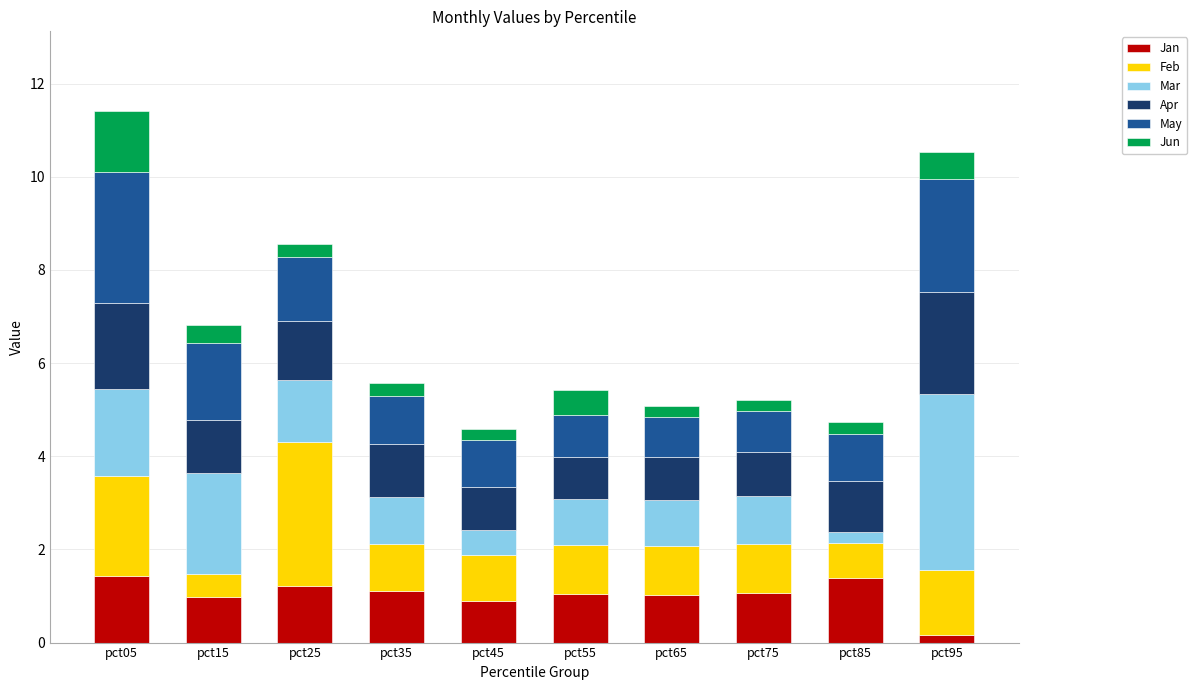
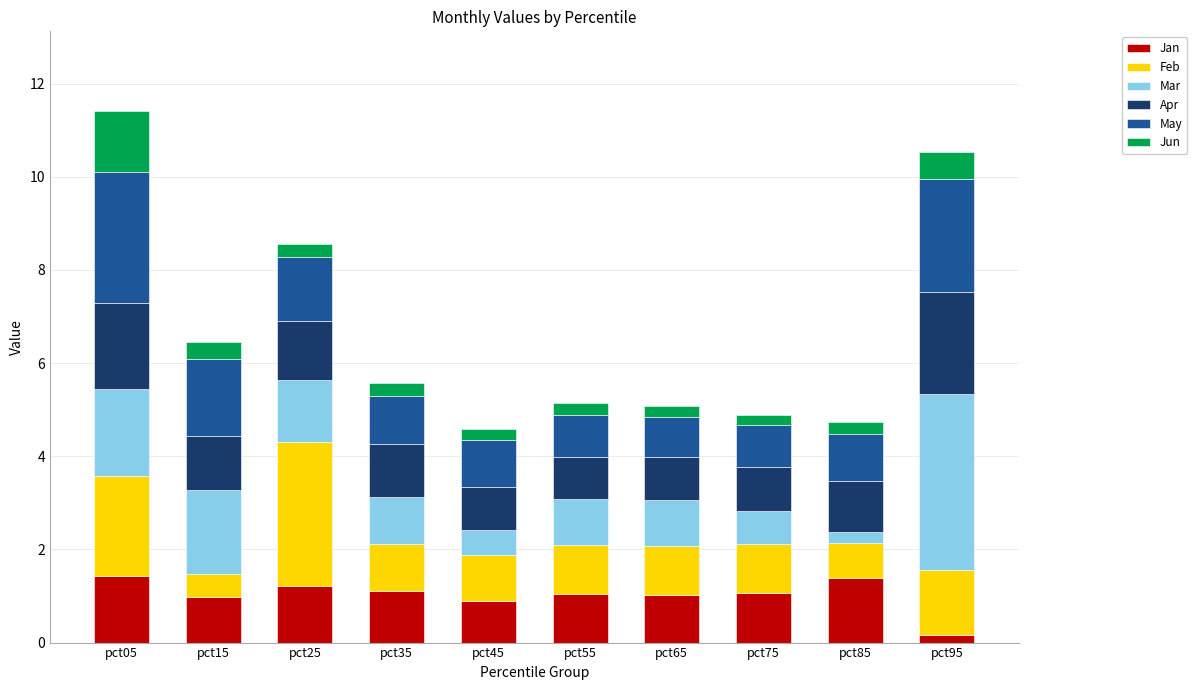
  {
    "Jan": {
      "pct05": 1.4,
      "pct15": 1.0,
      "pct25": 1.2,
      "pct35": 1.1,
      "pct45": 0.9,
      "pct55": 1.1,
      "pct65": 1.0,
      "pct75": 1.1,
      "pct85": 1.4,
      "pct95": 0.2
    },
    "Feb": {
      "pct05": 2.1,
      "pct15": 0.5,
      "pct25": 3.1,
      "pct35": 1.0,
      "pct45": 1.0,
      "pct55": 1.0,
      "pct65": 1.1,
      "pct75": 1.0,
      "pct85": 0.8,
      "pct95": 1.4
    },
    "Mar": {
      "pct05": 1.9,
-     "pct15": 2.2,
+     "pct15": 1.8,
      "pct25": 1.3,
      "pct35": 1.0,
      "pct45": 0.5,
      "pct55": 1.0,
      "pct65": 1.0,
-     "pct75": 1.0,
+     "pct75": 0.7,
      "pct85": 0.2,
      "pct95": 3.8
    },
    "Jun": {
      "pct05": 1.3,
      "pct15": 0.4,
      "pct25": 0.3,
      "pct35": 0.3,
      "pct45": 0.2,
-     "pct55": 0.5,
+     "pct55": 0.3,
      "pct65": 0.2,
      "pct75": 0.2,
      "pct85": 0.3,
      "pct95": 0.6
    }
  }
